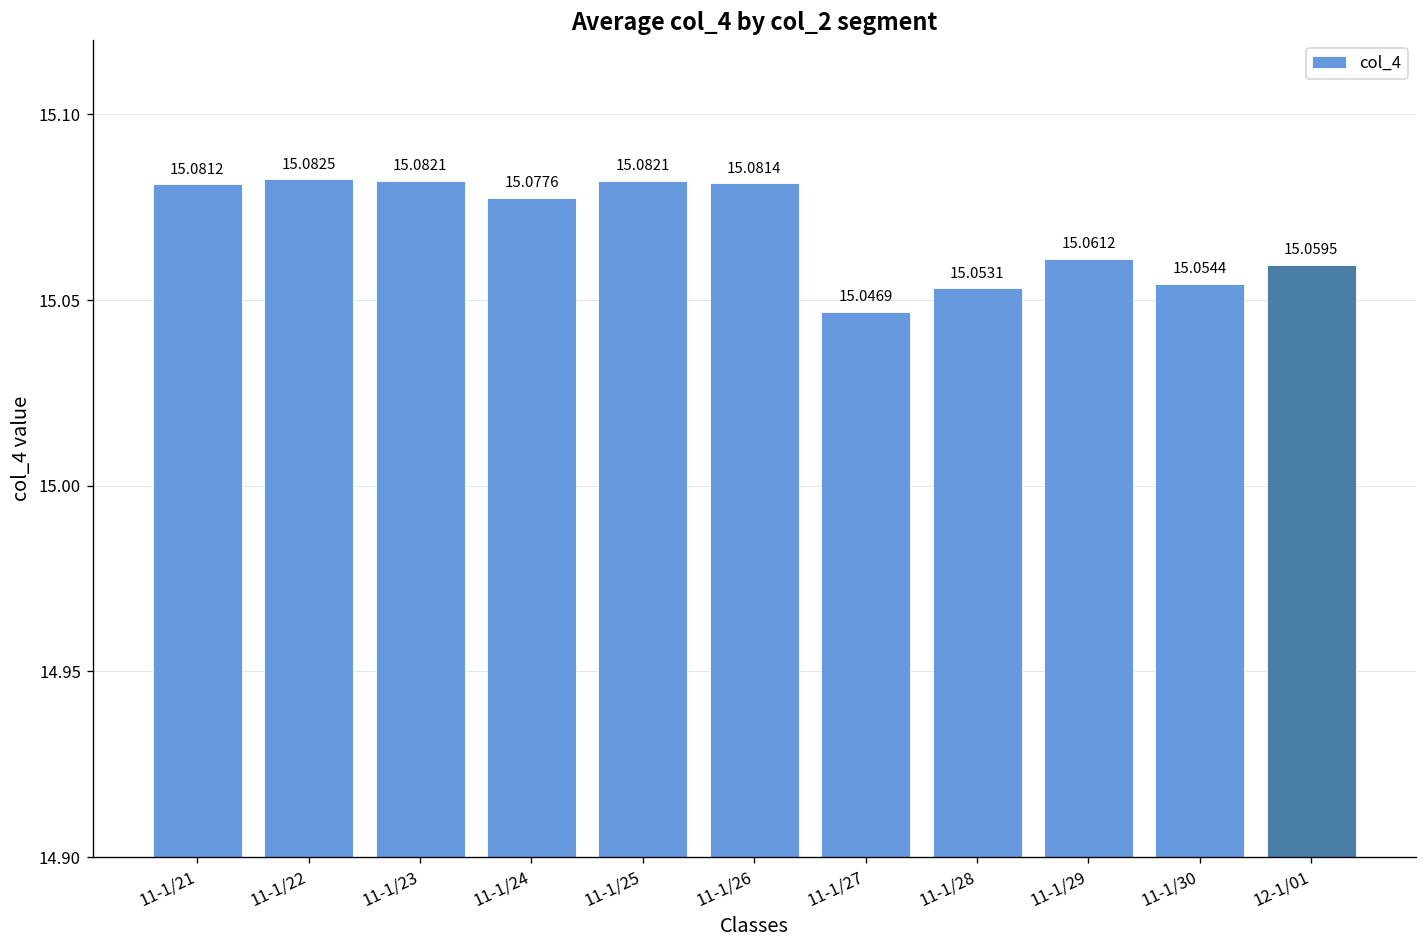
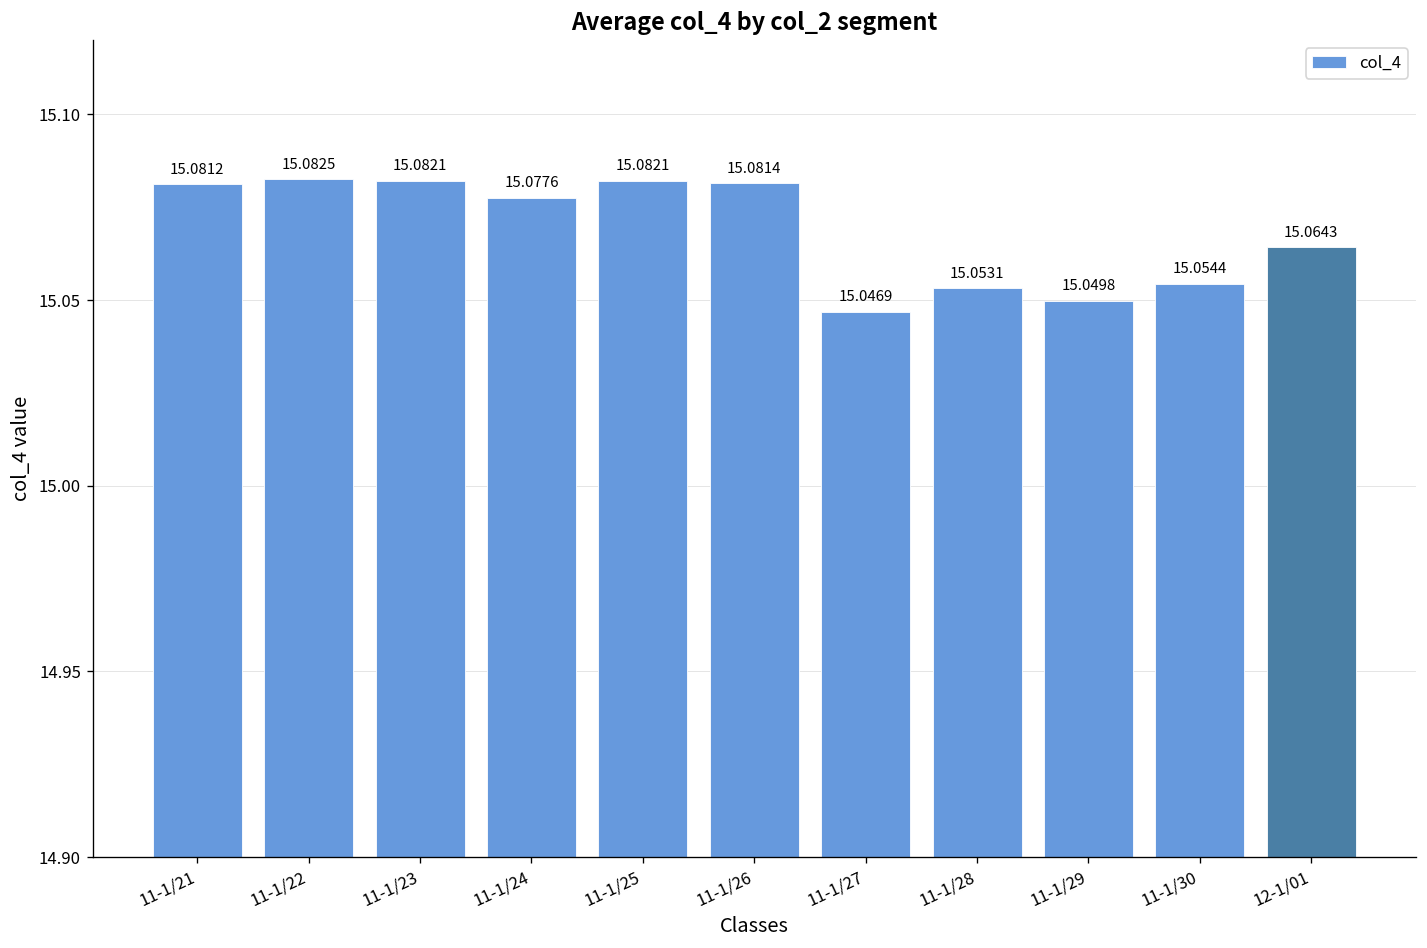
  {
    "11-1/21": 15.0812,
    "11-1/22": 15.0825,
    "11-1/23": 15.0821,
    "11-1/24": 15.0776,
    "11-1/25": 15.0821,
    "11-1/26": 15.0814,
    "11-1/27": 15.0469,
    "11-1/28": 15.0531,
-   "11-1/29": 15.0612,
+   "11-1/29": 15.0498,
    "11-1/30": 15.0544,
-   "12-1/01": 15.0595
+   "12-1/01": 15.0643
  }
